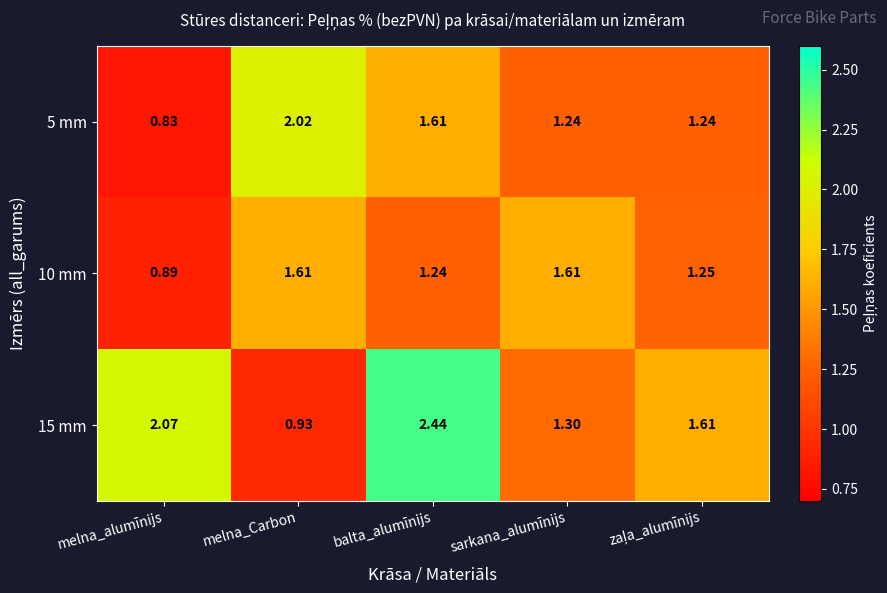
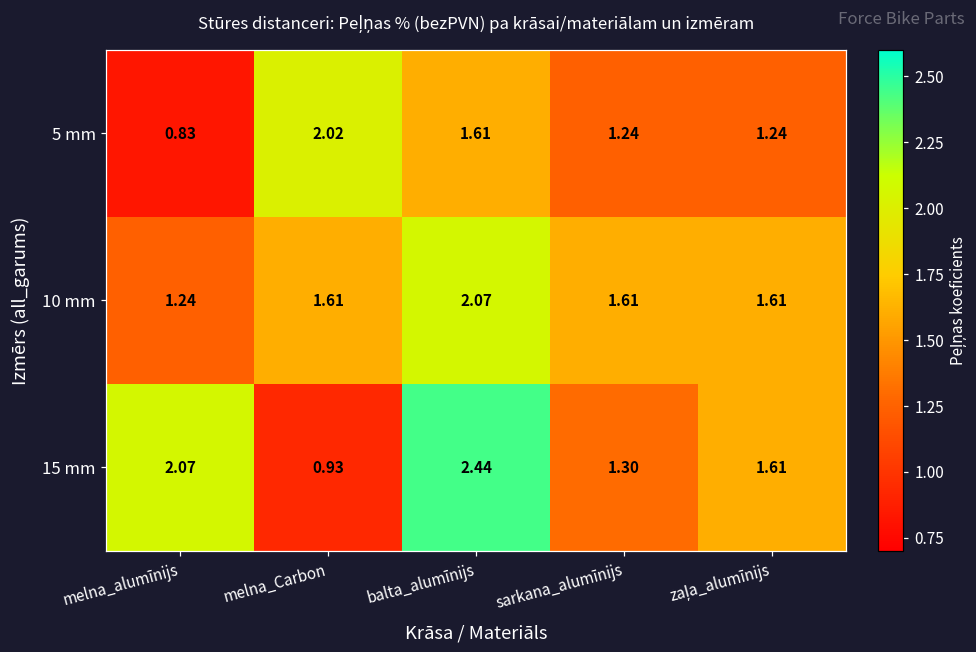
  {
    "5 mm": {
      "melna_alumīnijs": 0.83,
      "melna_Carbon": 2.02,
      "balta_alumīnijs": 1.61,
      "sarkana_alumīnijs": 1.24,
      "zaļa_alumīnijs": 1.24
    },
    "10 mm": {
-     "melna_alumīnijs": 0.89,
+     "melna_alumīnijs": 1.24,
      "melna_Carbon": 1.61,
-     "balta_alumīnijs": 1.24,
+     "balta_alumīnijs": 2.07,
      "sarkana_alumīnijs": 1.61,
-     "zaļa_alumīnijs": 1.25
+     "zaļa_alumīnijs": 1.61
    },
    "15 mm": {
      "melna_alumīnijs": 2.07,
      "melna_Carbon": 0.93,
      "balta_alumīnijs": 2.44,
      "sarkana_alumīnijs": 1.30,
      "zaļa_alumīnijs": 1.61
    }
  }
